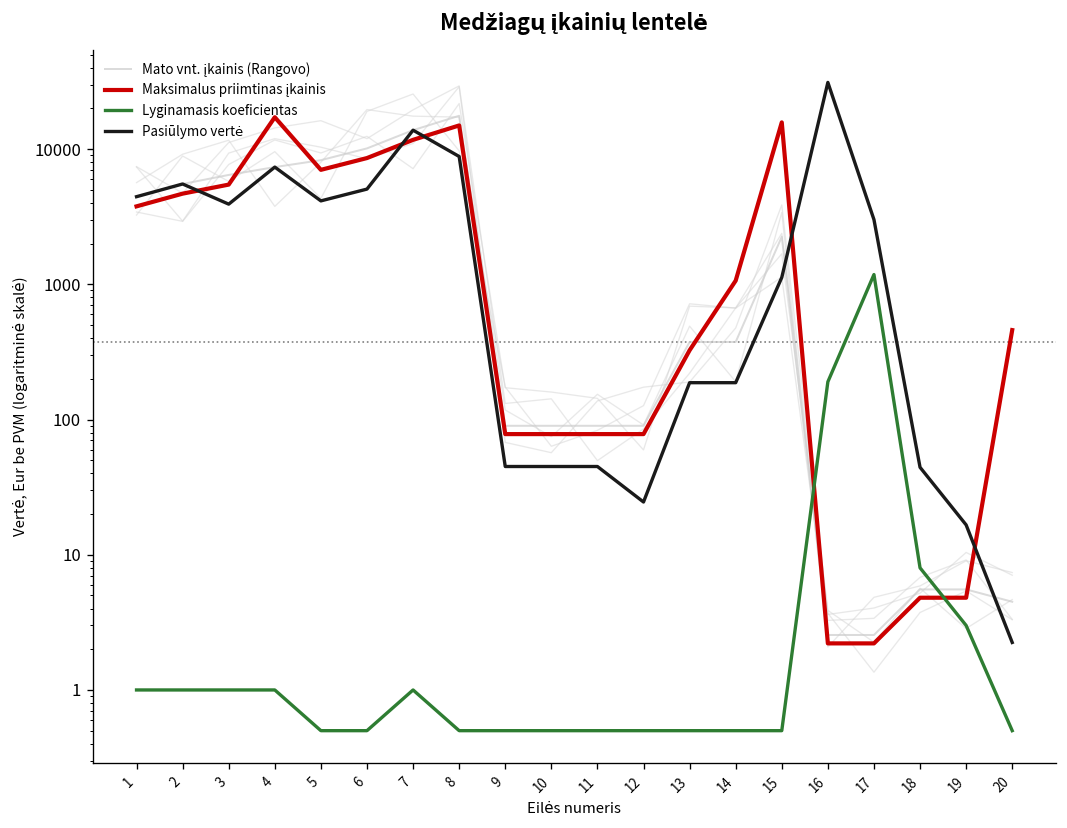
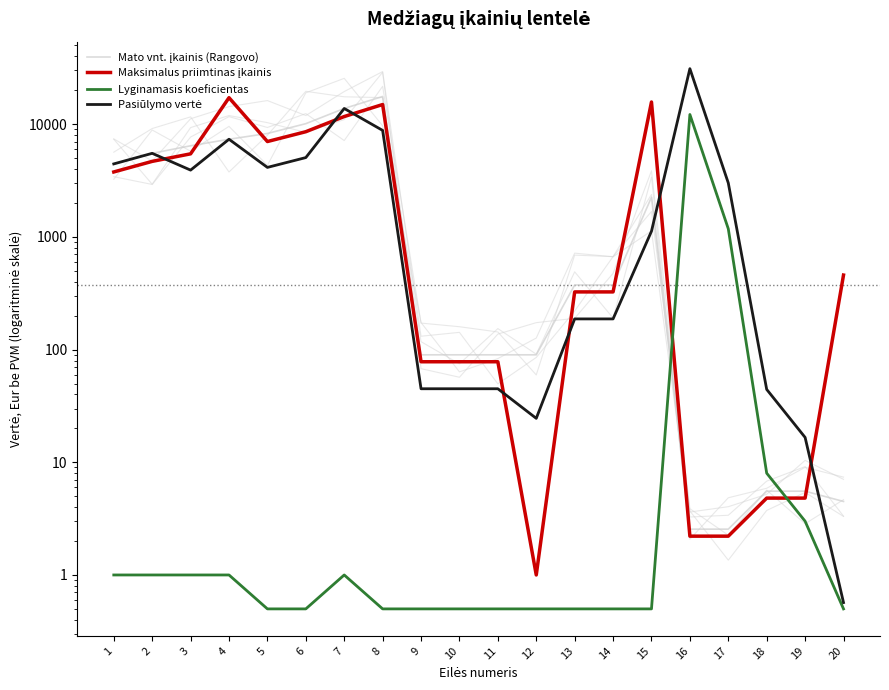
  {
    "Maksimalus priimtinas įkainis": {
      "1": 3800,
      "3": 5000,
      "4": 17000,
      "5": 7000,
      "7": 12000,
      "8": 15000,
      "9": 80,
      "11": 80,
-     "12": 80,
+     "12": 1,
      "13": 330,
-     "14": 1100,
+     "14": 330,
      "15": 16000,
      "16": 2.2,
      "18": 5,
      "19": 5,
      "20": 460
    },
    "Lyginamasis koeficientas": {
      "1": 1,
      "2": 1,
      "3": 1,
      "4": 1,
      "5": 0.5,
      "6": 0.5,
      "7": 1,
      "8": 0.5,
      "9": 0.5,
      "10": 0.5,
      "11": 0.5,
      "12": 0.5,
      "13": 0.5,
      "14": 0.5,
      "15": 0.5,
-     "16": 190,
+     "16": 12000,
      "17": 1200,
      "18": 8,
      "20": 0.5
    },
    "Pasiūlymo vertė": {
      "3": 3900,
      "6": 5000,
      "8": 9000,
      "9": 45,
      "10": 45,
      "11": 45,
      "12": 25,
      "16": 31000,
      "17": 3000,
      "18": 44,
      "19": 17,
-     "20": 2.2
+     "20": 0.6
    }
  }
